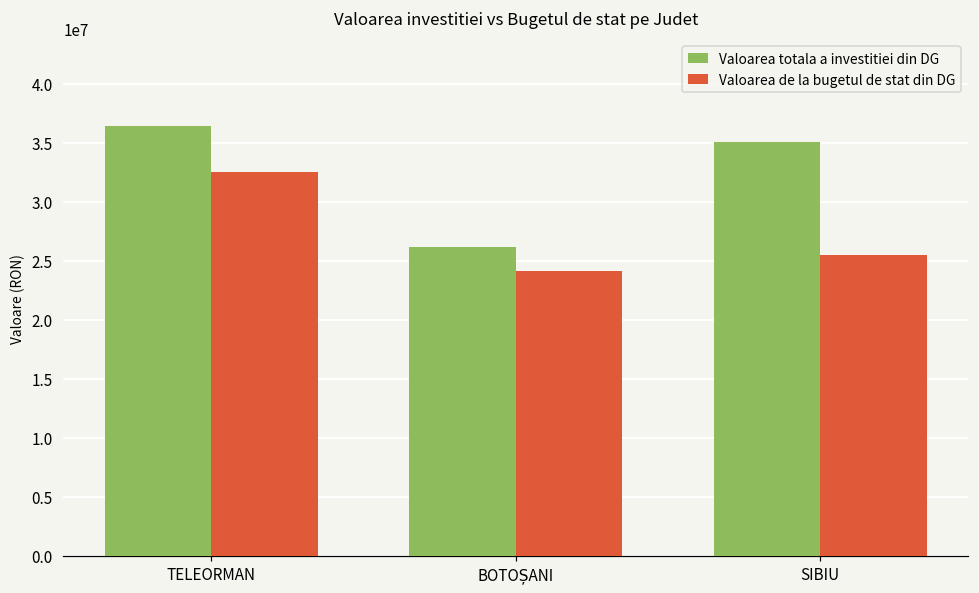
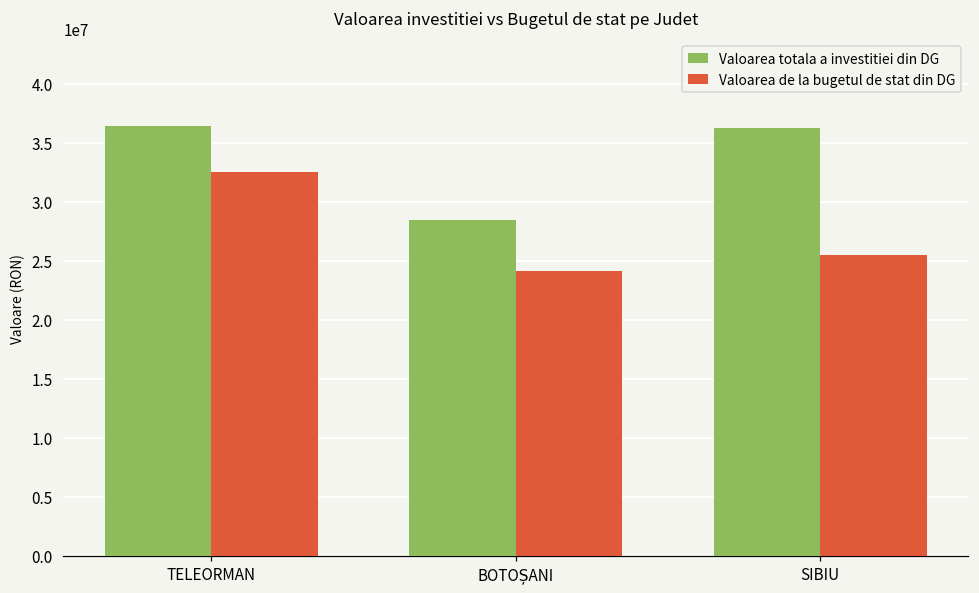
  {
    "Valoarea totala a investitiei din DG": {
      "TELEORMAN": 36500000,
-     "BOTOȘANI": 26100000,
-     "SIBIU": 35000000
+     "BOTOȘANI": 28500000,
+     "SIBIU": 36200000
    },
    "Valoarea de la bugetul de stat din DG": {
      "TELEORMAN": 32600000,
      "BOTOȘANI": 24200000,
      "SIBIU": 25500000
    }
  }
